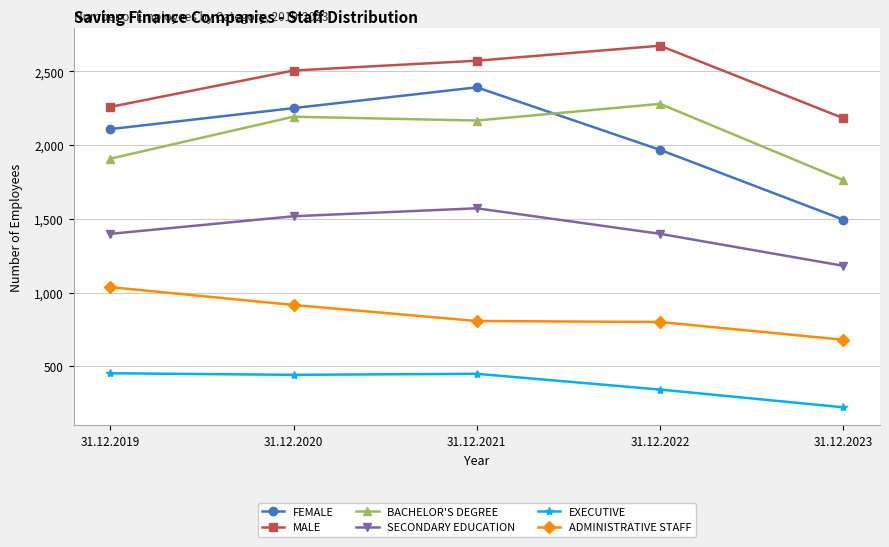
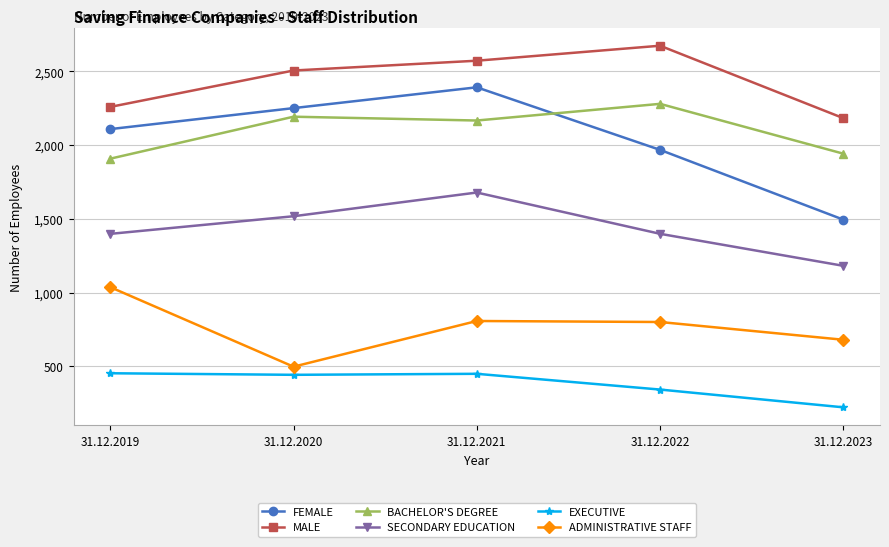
  {
    "FEMALE": {
      "31.12.2019": "2,110",
      "31.12.2020": "2,250",
      "31.12.2021": "2,390",
      "31.12.2022": "1,970",
      "31.12.2023": "1,500"
    },
    "MALE": {
      "31.12.2019": "2,260",
      "31.12.2020": "2,510",
      "31.12.2021": "2,570",
      "31.12.2022": "2,670",
      "31.12.2023": "2,180"
    },
    "BACHELOR'S DEGREE": {
      "31.12.2019": "1,910",
      "31.12.2020": "2,190",
      "31.12.2021": "2,170",
      "31.12.2022": "2,280",
-     "31.12.2023": "1,760"
+     "31.12.2023": "1,940"
    },
    "SECONDARY EDUCATION": {
      "31.12.2019": "1,400",
      "31.12.2020": "1,520",
-     "31.12.2021": "1,570",
+     "31.12.2021": "1,680",
      "31.12.2022": "1,400",
      "31.12.2023": "1,180"
    },
    "EXECUTIVE": {
      "31.12.2019": "450",
      "31.12.2020": "440",
      "31.12.2021": "450",
      "31.12.2022": "340",
      "31.12.2023": "220"
    },
    "ADMINISTRATIVE STAFF": {
      "31.12.2019": "1,040",
-     "31.12.2020": "920",
+     "31.12.2020": "500",
      "31.12.2021": "810",
      "31.12.2022": "800",
      "31.12.2023": "680"
    }
  }
